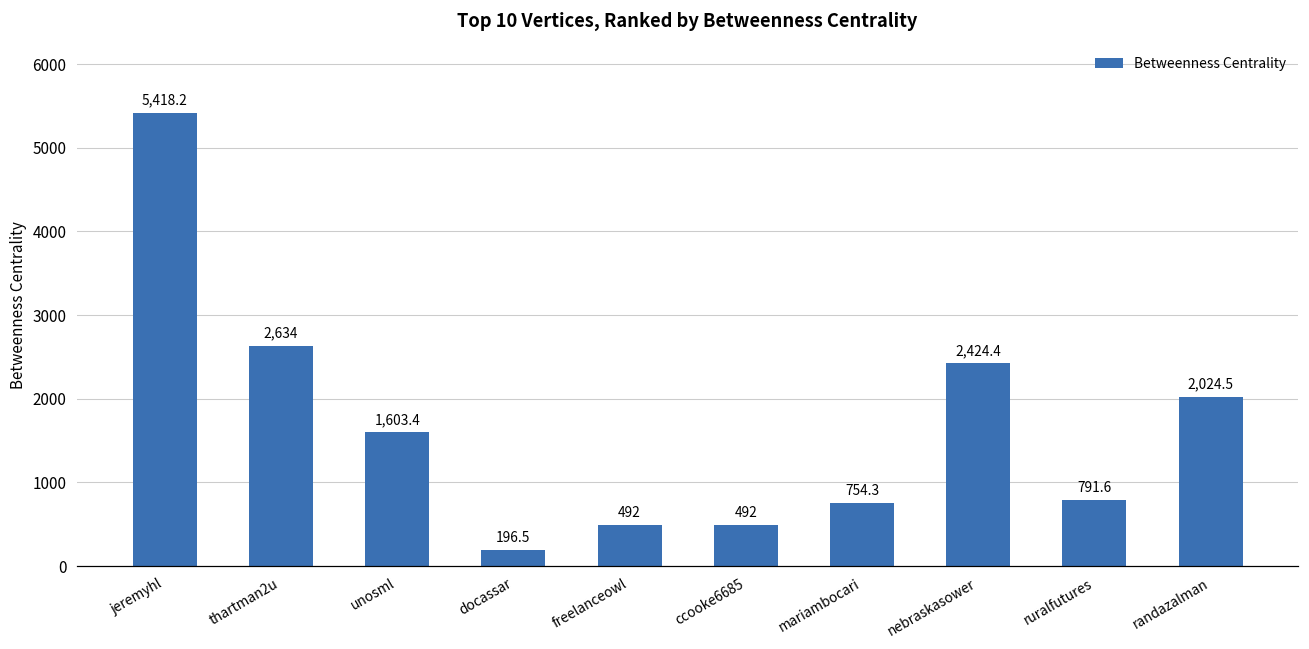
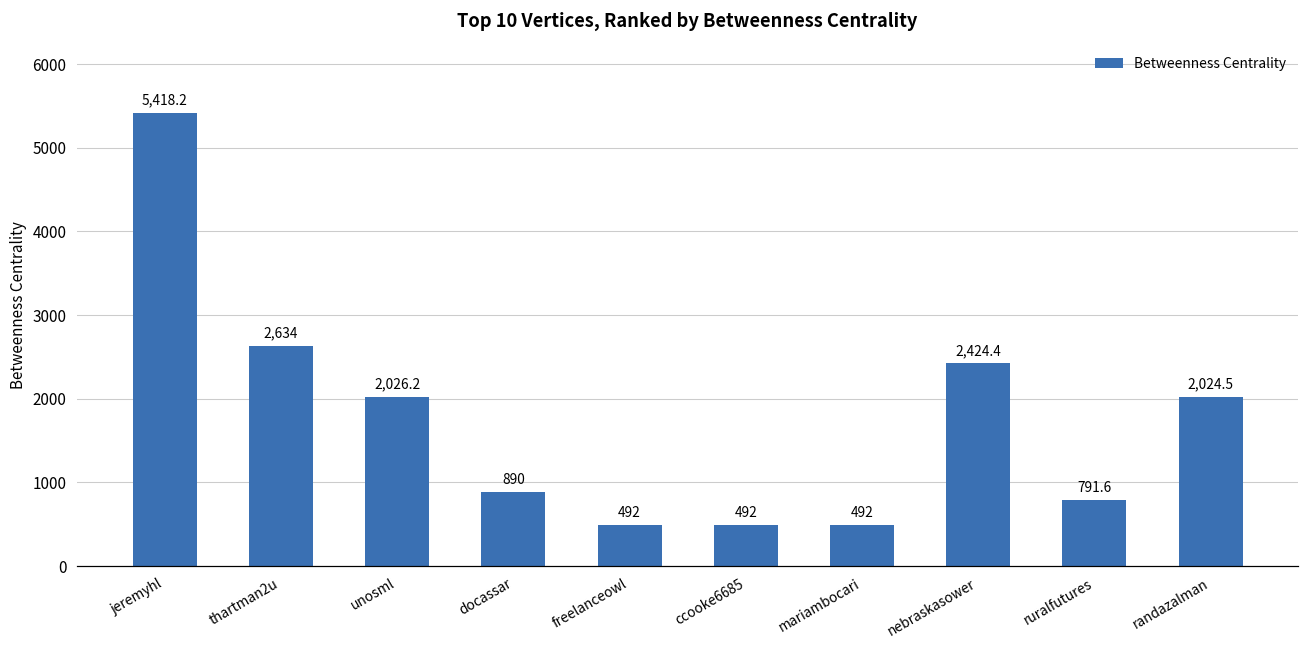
  {
    "jeremyhl": "5,418.2",
    "thartman2u": "2,634",
-   "unosml": "1,603.4",
-   "docassar": "196.5",
+   "unosml": "2,026.2",
+   "docassar": "890",
    "freelanceowl": "492",
    "ccooke6685": "492",
-   "mariambocari": "754.3",
+   "mariambocari": "492",
    "nebraskasower": "2,424.4",
    "ruralfutures": "791.6",
    "randazalman": "2,024.5"
  }
